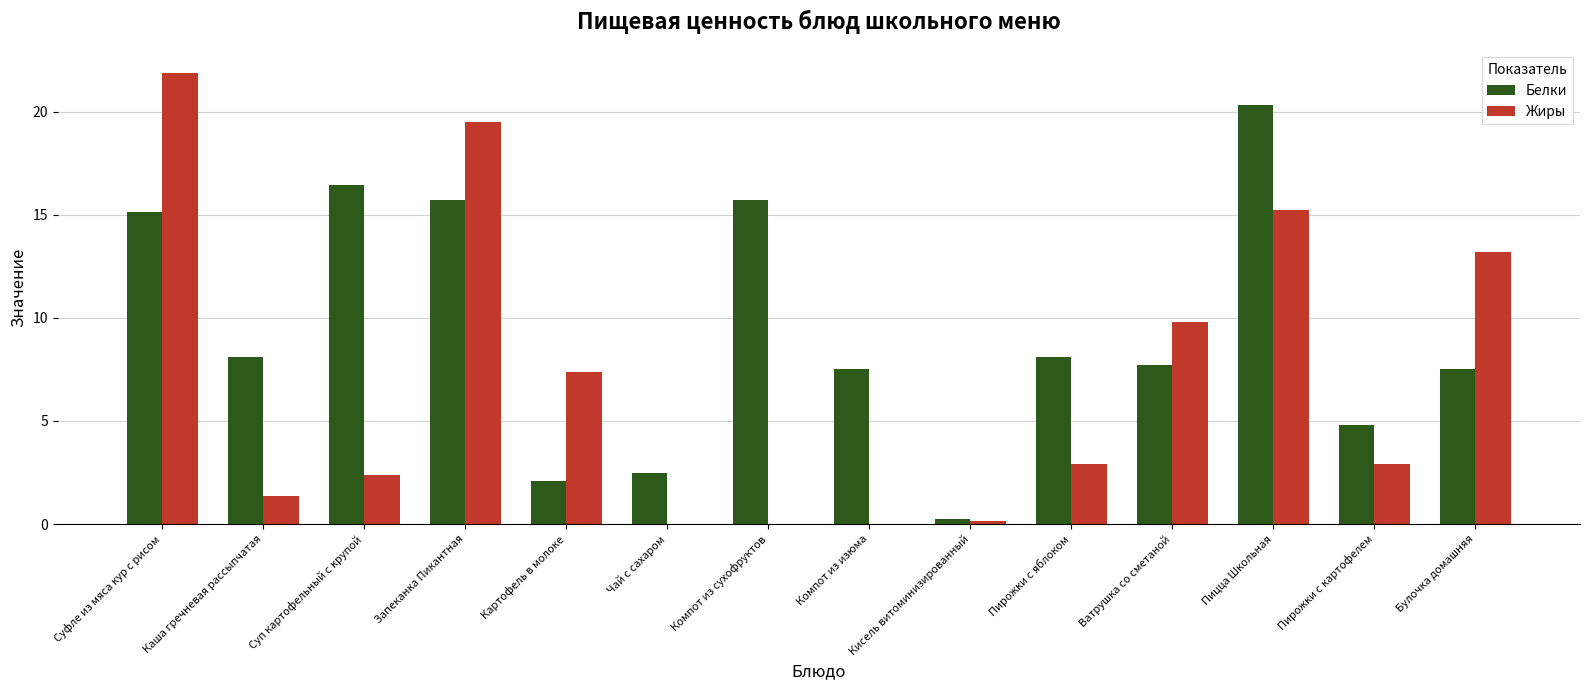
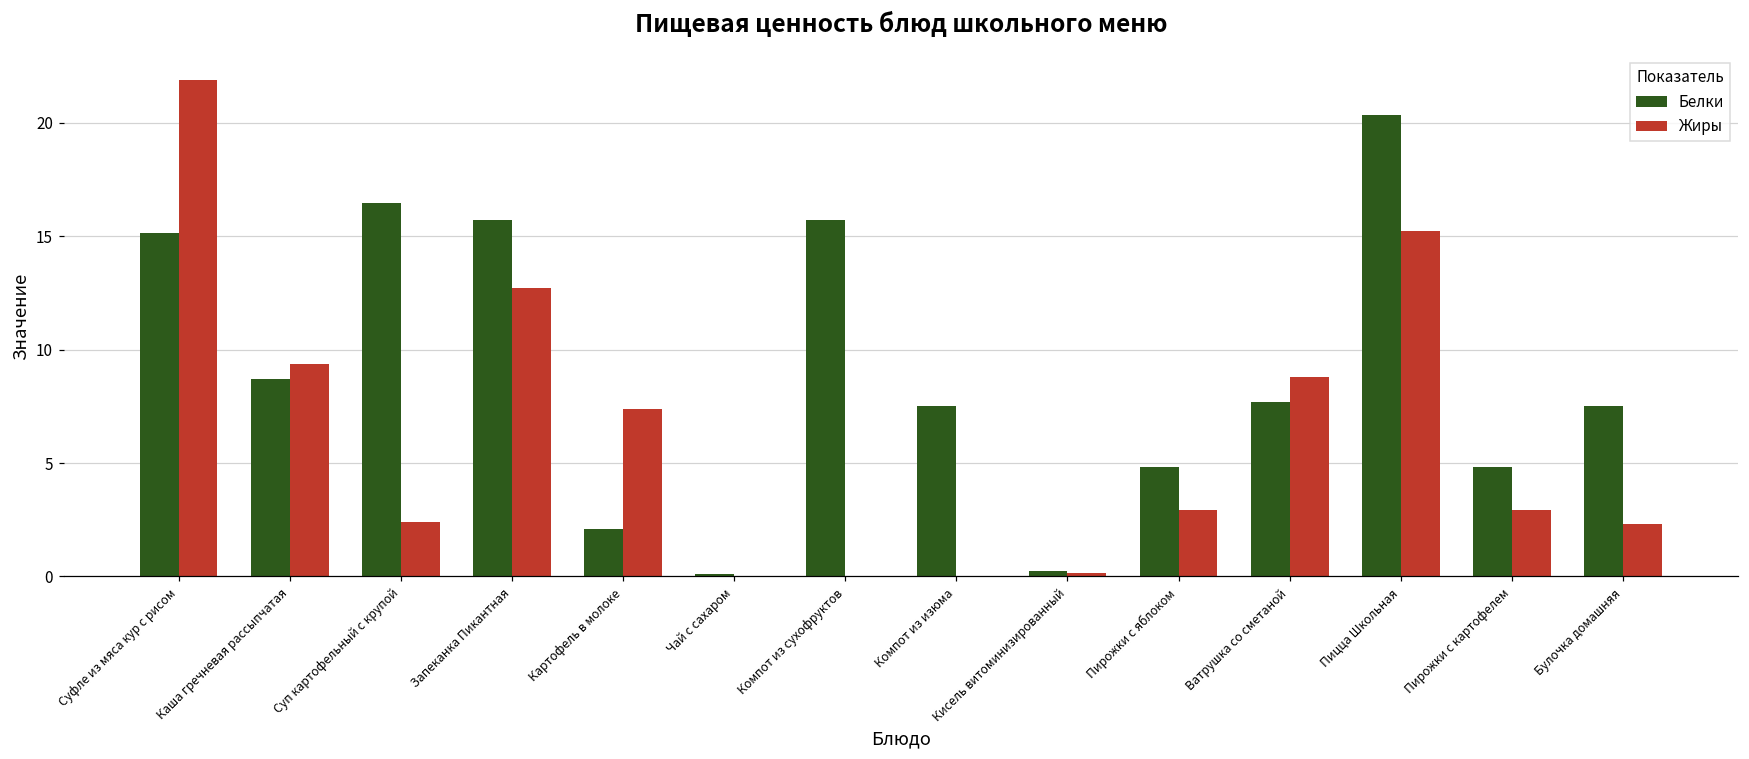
  {
    "Белки": {
      "Суфле из мяса кур с рисом": 15.2,
-     "Каша гречневая рассыпчатая": 8.1,
+     "Каша гречневая рассыпчатая": 8.7,
      "Суп картофельный с крупой": 16.5,
      "Запеканка Пикантная": 15.7,
      "Картофель в молоке": 2.1,
-     "Чай с сахаром": 2.5,
+     "Чай с сахаром": 0.1,
      "Компот из сухофруктов": 15.7,
      "Компот из изюма": 7.5,
      "Кисель витоминизированный": 0.2,
-     "Пирожки с яблоком": 8.1,
+     "Пирожки с яблоком": 4.8,
      "Ватрушка со сметаной": 7.7,
      "Пицца Школьная": 20.4,
      "Пирожки с картофелем": 4.8,
      "Булочка домашняя": 7.5
    },
    "Жиры": {
      "Суфле из мяса кур с рисом": 21.9,
-     "Каша гречневая рассыпчатая": 1.4,
+     "Каша гречневая рассыпчатая": 9.4,
      "Суп картофельный с крупой": 2.4,
-     "Запеканка Пикантная": 19.5,
+     "Запеканка Пикантная": 12.7,
      "Картофель в молоке": 7.4,
      "Чай с сахаром": 0.0,
      "Компот из сухофруктов": 0.0,
      "Компот из изюма": 0.0,
      "Кисель витоминизированный": 0.1,
      "Пирожки с яблоком": 2.9,
-     "Ватрушка со сметаной": 9.8,
+     "Ватрушка со сметаной": 8.8,
      "Пицца Школьная": 15.2,
      "Пирожки с картофелем": 2.9,
-     "Булочка домашняя": 13.2
+     "Булочка домашняя": 2.3
    }
  }
